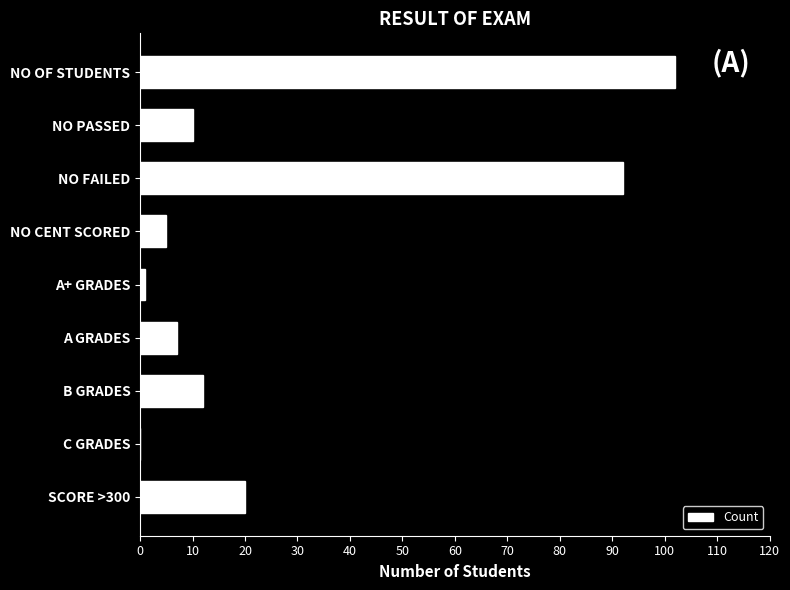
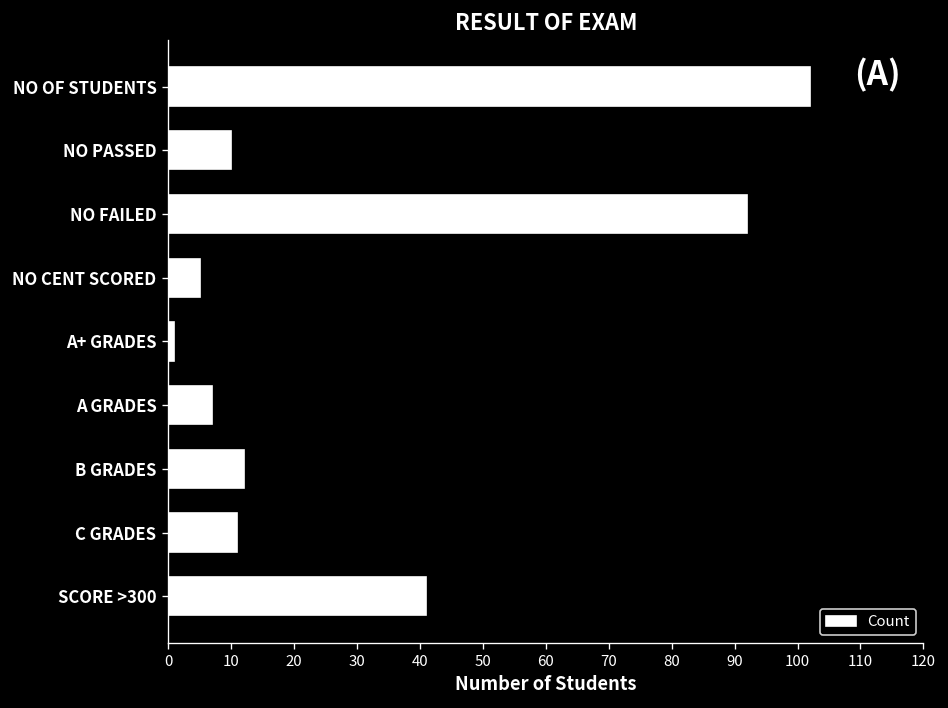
  {
    "NO OF STUDENTS": 102,
    "NO PASSED": 10,
    "NO FAILED": 92,
    "NO CENT SCORED": 5,
    "A+ GRADES": 1,
    "A GRADES": 7,
    "B GRADES": 12,
-   "C GRADES": 0,
-   "SCORE >300": 20
+   "C GRADES": 11,
+   "SCORE >300": 41
  }
